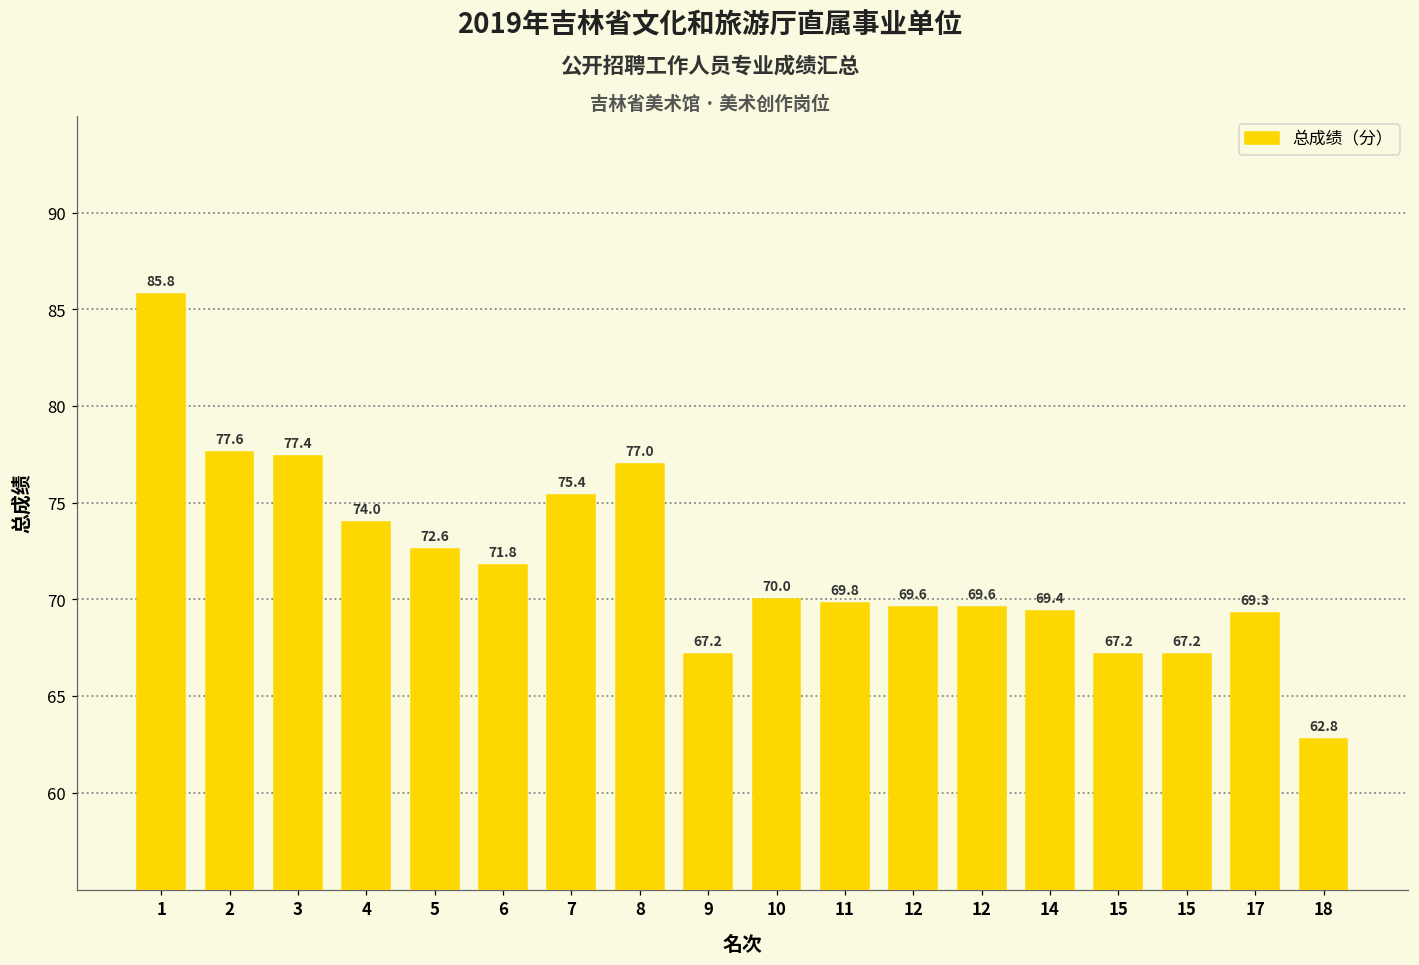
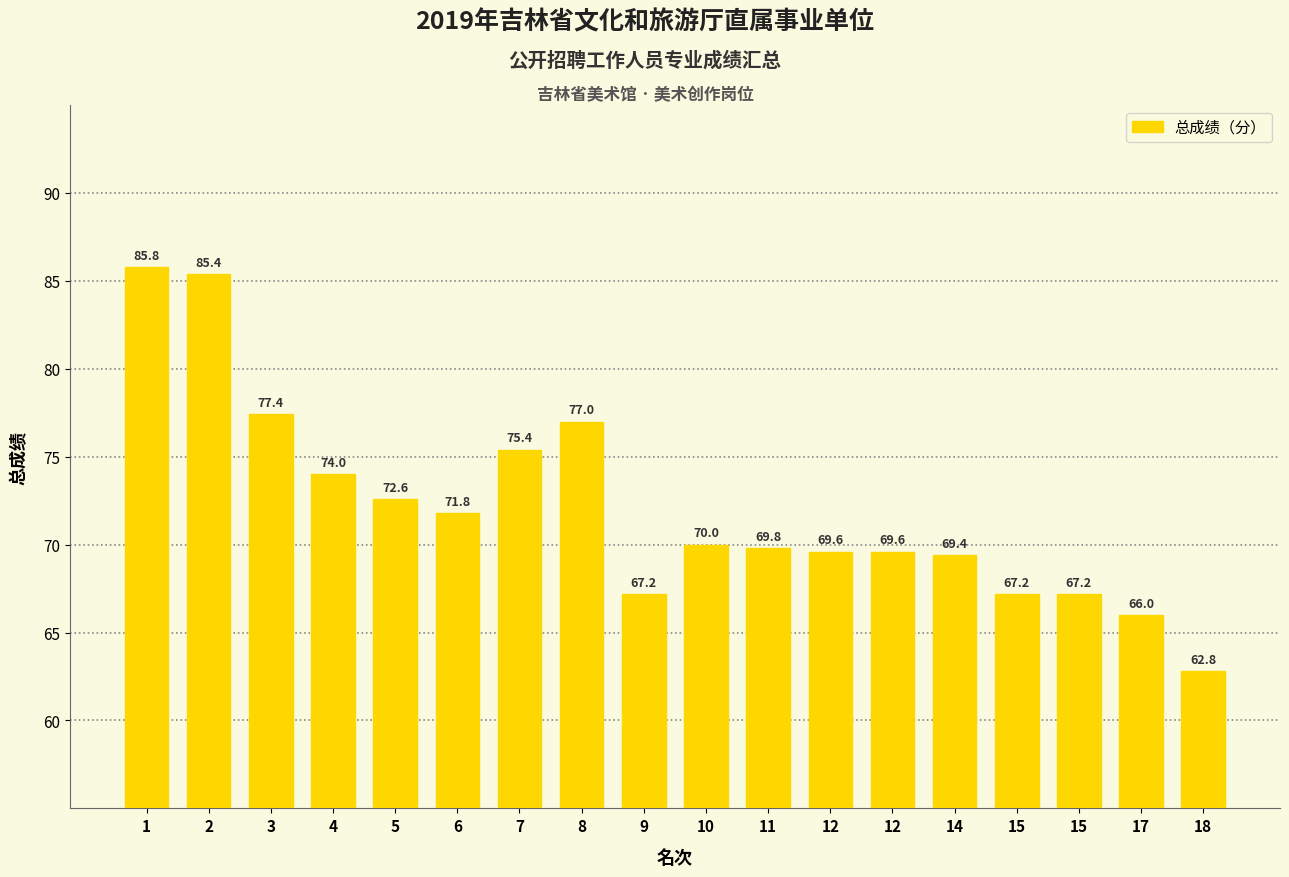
  {
    "1": 85.8,
-   "2": 77.6,
+   "2": 85.4,
    "3": 77.4,
    "4": 74.0,
    "5": 72.6,
    "6": 71.8,
    "7": 75.4,
    "8": 77.0,
    "9": 67.2,
    "10": 70.0,
    "11": 69.8,
    "14": 69.4,
-   "17": 69.3,
+   "17": 66.0,
    "18": 62.8
  }
